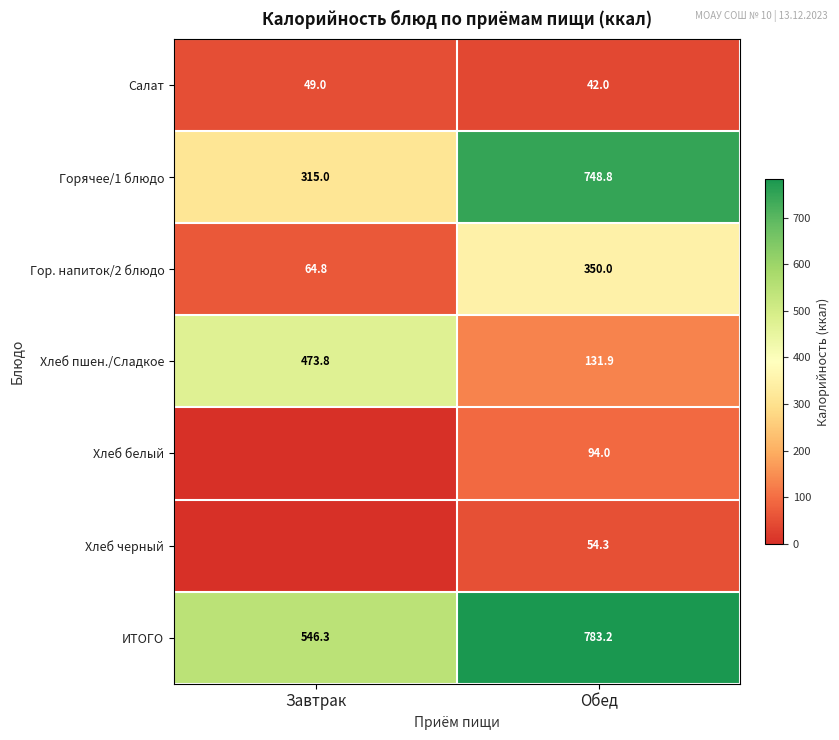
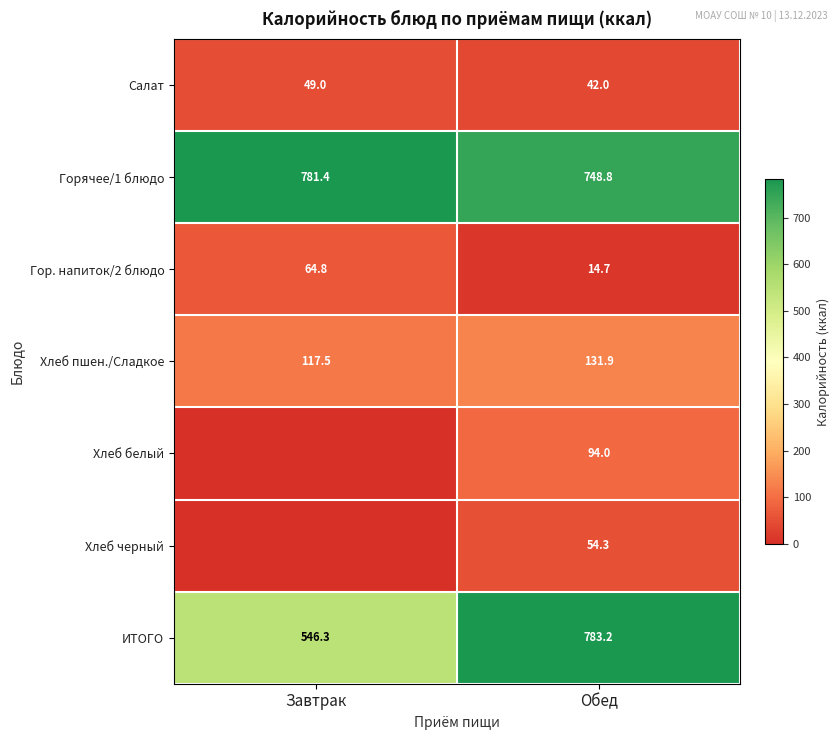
  {
    "Салат": {
      "Завтрак": 49.0,
      "Обед": 42.0
    },
    "Горячее/1 блюдо": {
-     "Завтрак": 315.0,
+     "Завтрак": 781.4,
      "Обед": 748.8
    },
    "Гор. напиток/2 блюдо": {
      "Завтрак": 64.8,
-     "Обед": 350.0
+     "Обед": 14.7
    },
    "Хлеб пшен./Сладкое": {
-     "Завтрак": 473.8,
+     "Завтрак": 117.5,
      "Обед": 131.9
    },
    "Хлеб белый": {
      "Обед": 94.0
    },
    "Хлеб черный": {
      "Обед": 54.3
    },
    "ИТОГО": {
      "Завтрак": 546.3,
      "Обед": 783.2
    }
  }
